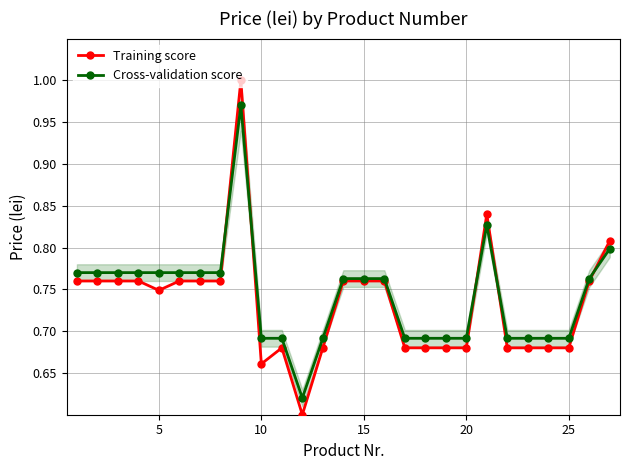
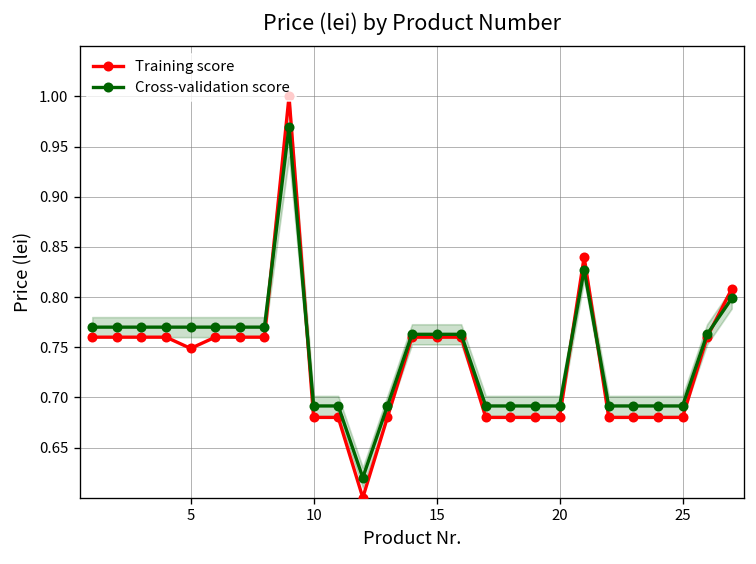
  {
    "Training score": {
      "5": 0.75,
-     "10": 0.66,
+     "10": 0.68,
      "20": 0.68,
      "25": 0.68
    }
  }
